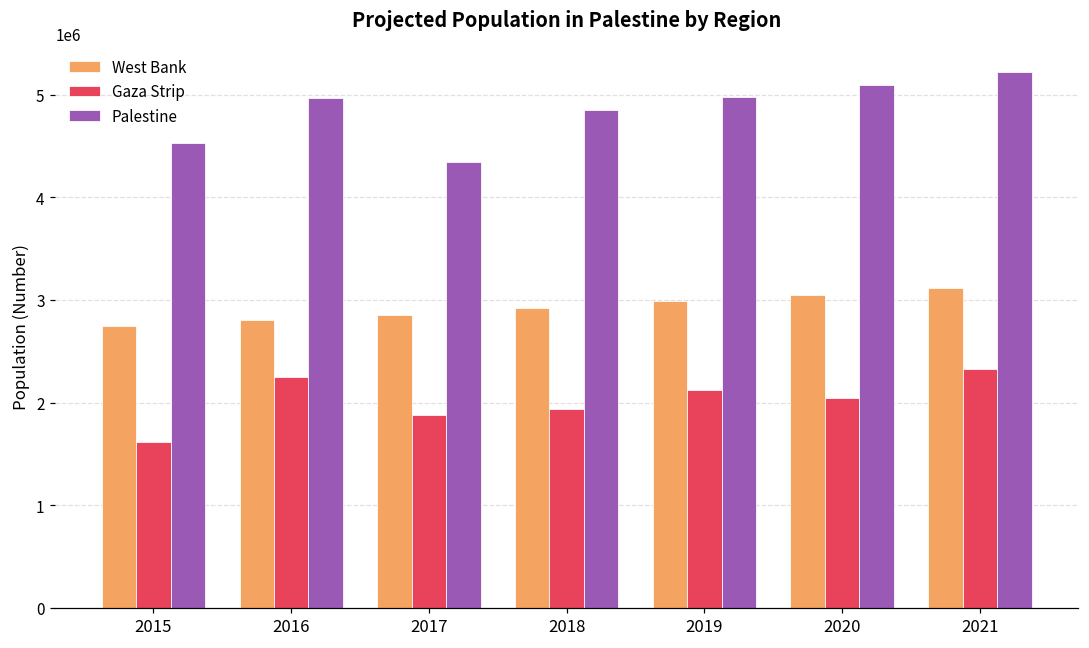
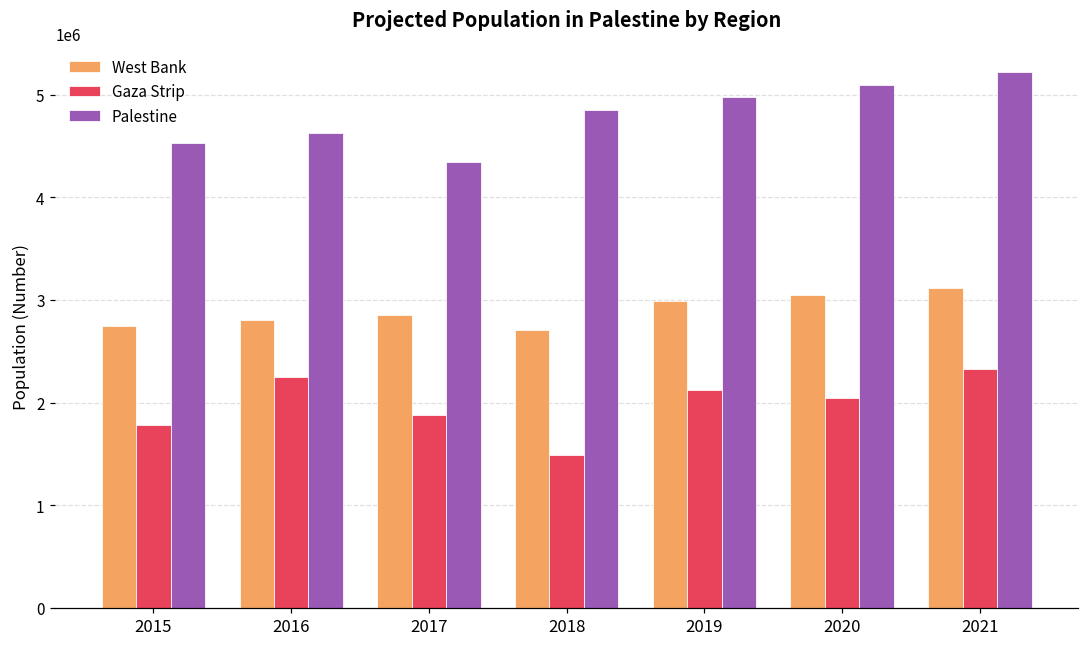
  {
    "West Bank": {
      "2015": 2700000,
      "2016": 2800000,
      "2017": 2900000,
-     "2018": 2900000,
+     "2018": 2700000,
      "2019": 3000000,
      "2020": 3100000,
      "2021": 3100000
    },
    "Gaza Strip": {
-     "2015": 1600000,
+     "2015": 1800000,
      "2016": 2300000,
      "2017": 1900000,
-     "2018": 1900000,
+     "2018": 1500000,
      "2019": 2100000,
      "2020": 2000000,
      "2021": 2300000
    },
    "Palestine": {
      "2015": 4500000,
-     "2016": 5000000,
+     "2016": 4600000,
      "2017": 4300000,
      "2018": 4900000,
      "2019": 5000000,
      "2020": 5100000,
      "2021": 5200000
    }
  }
